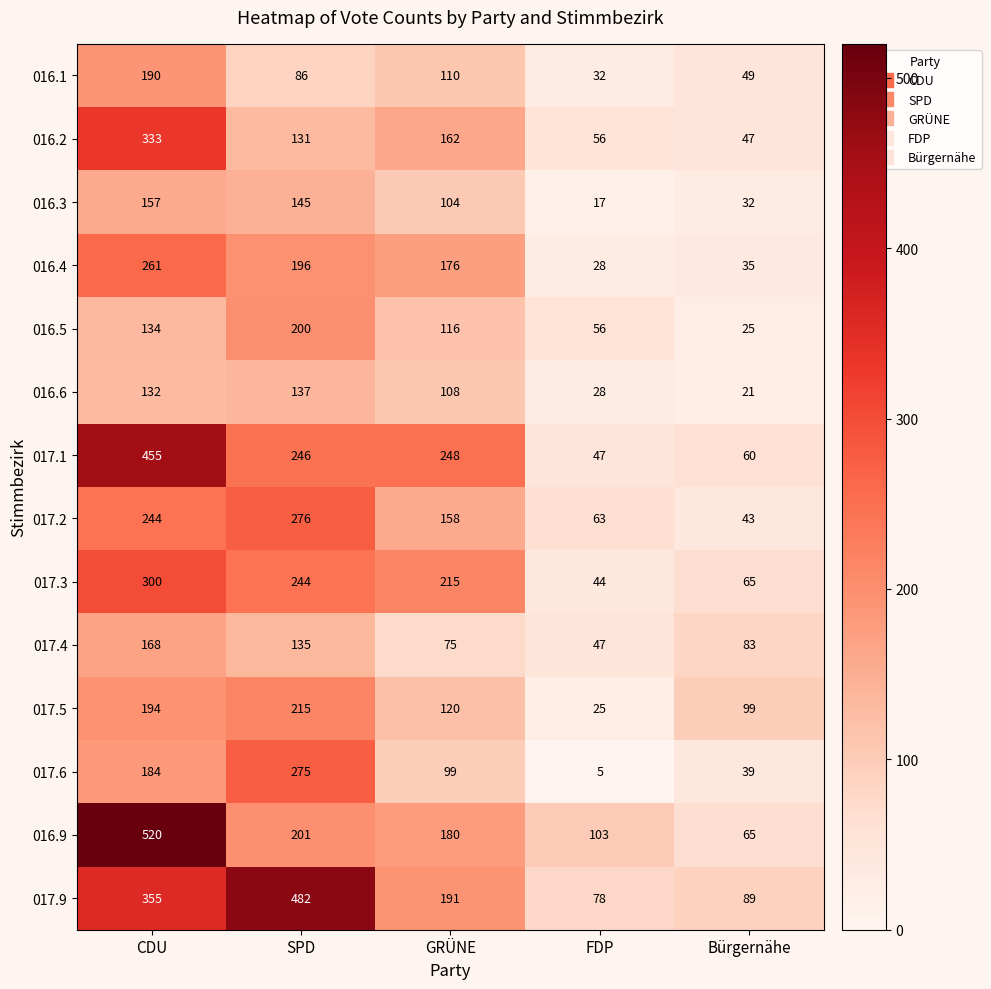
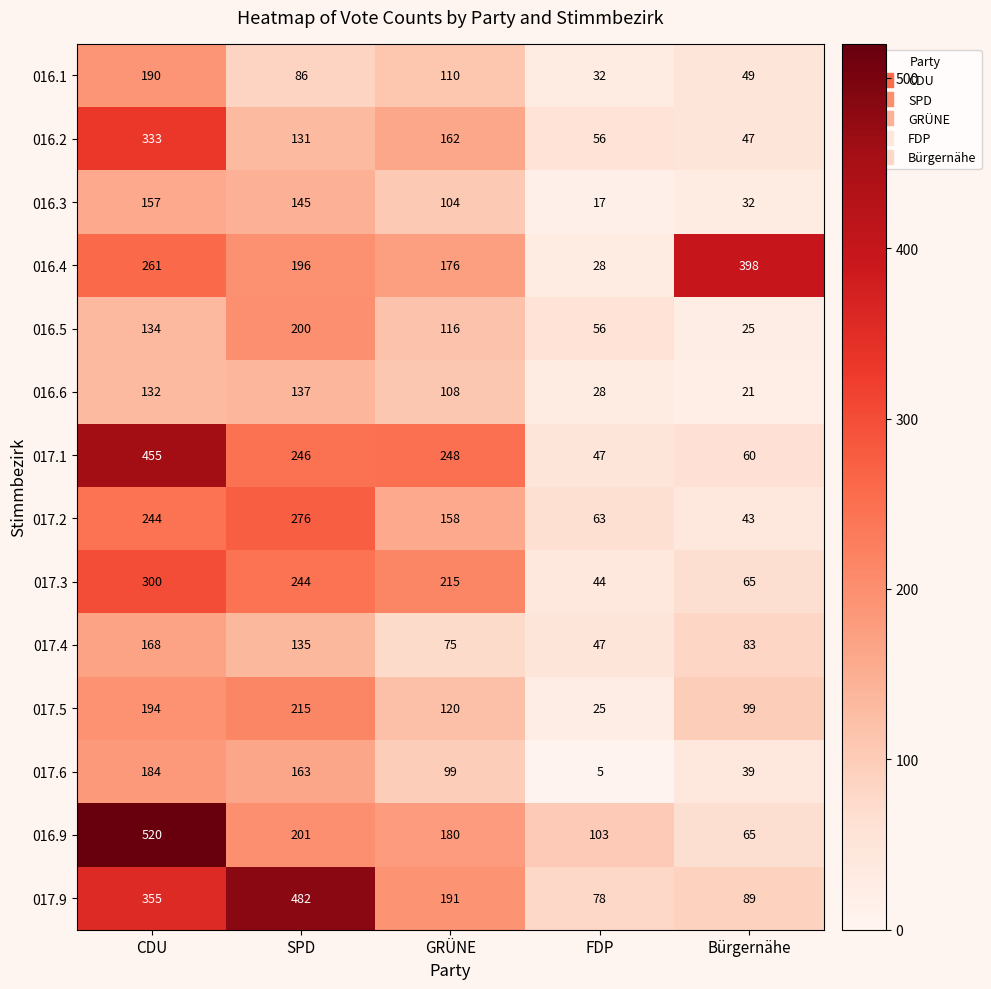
  {
    "016.1": {
      "CDU": 190,
      "SPD": 86,
      "GRÜNE": 110,
      "FDP": 32,
      "Bürgernähe": 49
    },
    "016.2": {
      "CDU": 333,
      "SPD": 131,
      "GRÜNE": 162,
      "FDP": 56,
      "Bürgernähe": 47
    },
    "016.3": {
      "CDU": 157,
      "SPD": 145,
      "GRÜNE": 104,
      "FDP": 17,
      "Bürgernähe": 32
    },
    "016.4": {
      "CDU": 261,
      "SPD": 196,
      "GRÜNE": 176,
      "FDP": 28,
-     "Bürgernähe": 35
+     "Bürgernähe": 398
    },
    "016.5": {
      "CDU": 134,
      "SPD": 200,
      "GRÜNE": 116,
      "FDP": 56,
      "Bürgernähe": 25
    },
    "016.6": {
      "CDU": 132,
      "SPD": 137,
      "GRÜNE": 108,
      "FDP": 28,
      "Bürgernähe": 21
    },
    "017.1": {
      "CDU": 455,
      "SPD": 246,
      "GRÜNE": 248,
      "FDP": 47,
      "Bürgernähe": 60
    },
    "017.2": {
      "CDU": 244,
      "SPD": 276,
      "GRÜNE": 158,
      "FDP": 63,
      "Bürgernähe": 43
    },
    "017.3": {
      "CDU": 300,
      "SPD": 244,
      "GRÜNE": 215,
      "FDP": 44,
      "Bürgernähe": 65
    },
    "017.4": {
      "CDU": 168,
      "SPD": 135,
      "GRÜNE": 75,
      "FDP": 47,
      "Bürgernähe": 83
    },
    "017.5": {
      "CDU": 194,
      "SPD": 215,
      "GRÜNE": 120,
      "FDP": 25,
      "Bürgernähe": 99
    },
    "017.6": {
      "CDU": 184,
-     "SPD": 275,
+     "SPD": 163,
      "GRÜNE": 99,
      "FDP": 5,
      "Bürgernähe": 39
    },
    "016.9": {
      "CDU": 520,
      "SPD": 201,
      "GRÜNE": 180,
      "FDP": 103,
      "Bürgernähe": 65
    },
    "017.9": {
      "CDU": 355,
      "SPD": 482,
      "GRÜNE": 191,
      "FDP": 78,
      "Bürgernähe": 89
    }
  }
